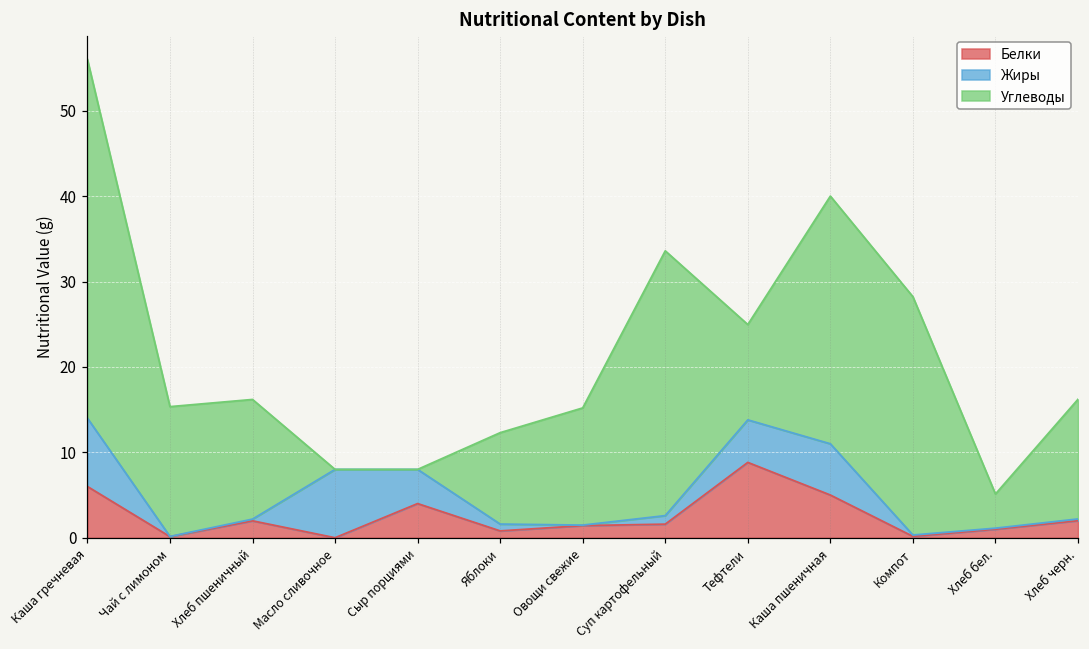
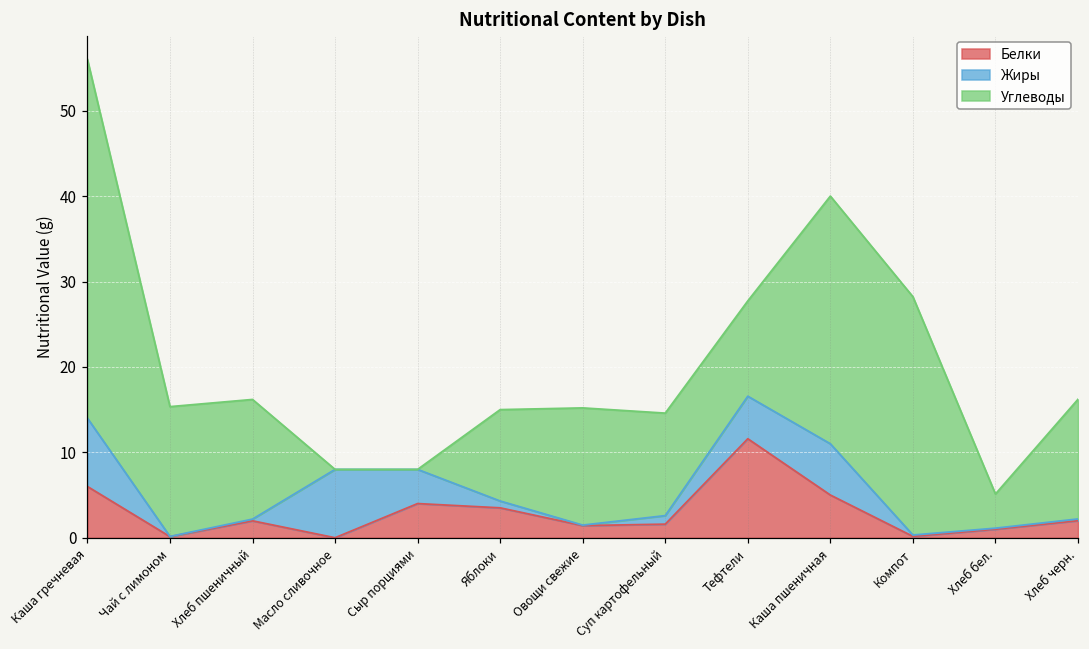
  {
    "Белки": {
      "Каша гречневая": 6,
      "Масло сливочное": 0,
      "Сыр порциями": 4,
-     "Яблоки": 1,
+     "Яблоки": 4,
      "Суп картофельный": 2,
-     "Тефтели": 9,
+     "Тефтели": 12,
      "Каша пшеничная": 5
    },
    "Жиры": {
      "Каша гречневая": 8,
      "Яблоки": 1,
      "Суп картофельный": 1,
      "Тефтели": 5,
      "Каша пшеничная": 6
    },
    "Углеводы": {
      "Каша гречневая": 42,
      "Чай с лимоном": 15,
      "Хлеб пшеничный": 14,
      "Яблоки": 11,
      "Овощи свежие": 14,
-     "Суп картофельный": 31,
+     "Суп картофельный": 12,
      "Тефтели": 11,
      "Каша пшеничная": 29,
      "Компот": 28,
      "Хлеб бел.": 4,
      "Хлеб черн.": 14
    }
  }
